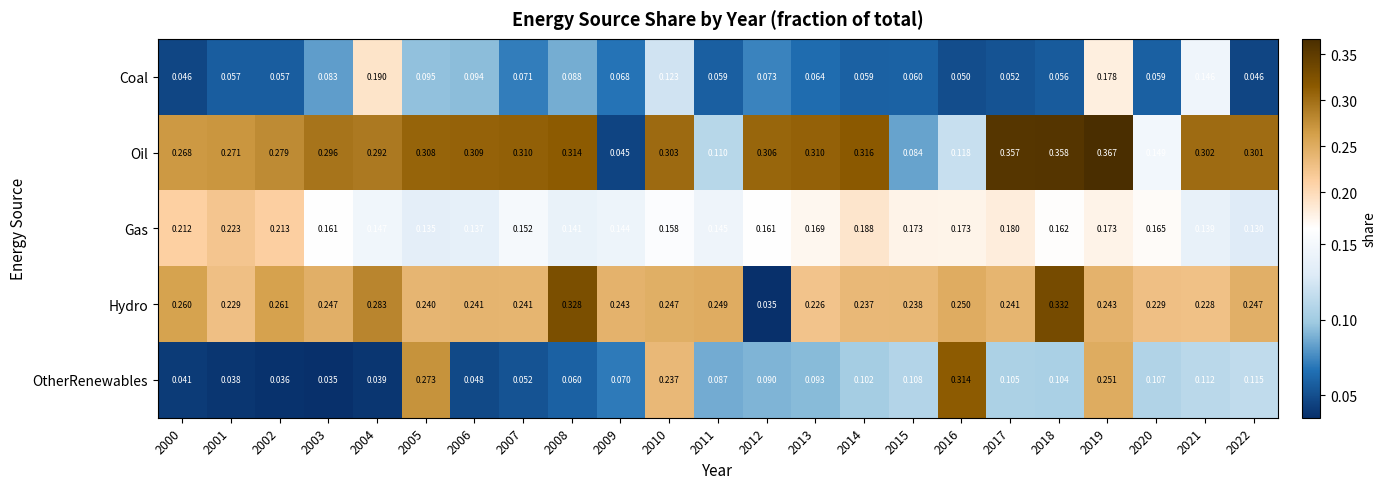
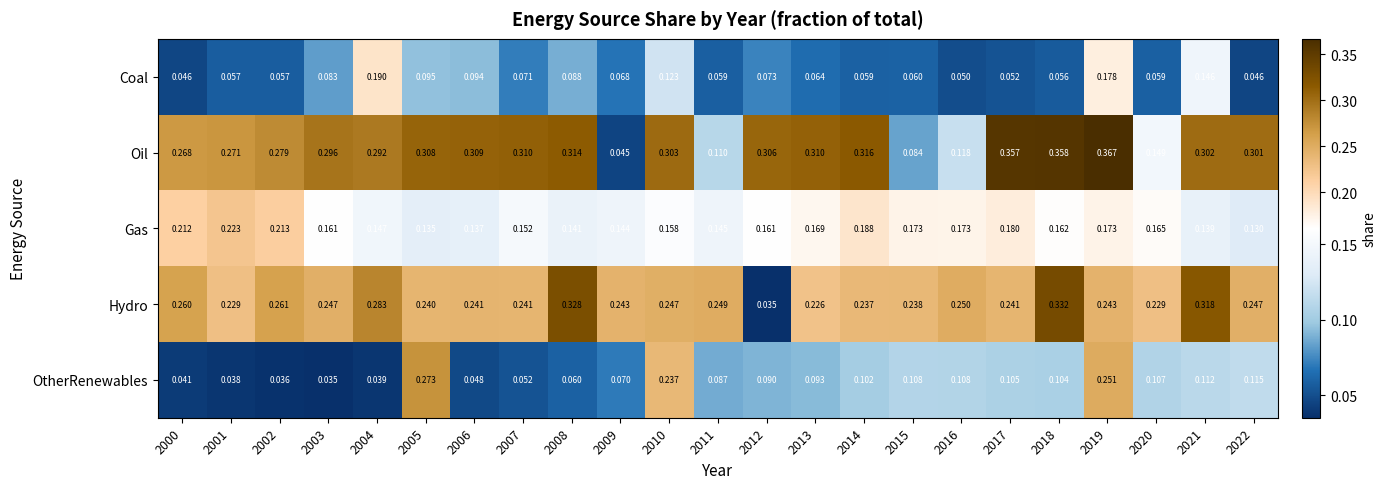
  {
    "Coal": {
      "2000": 0.046,
      "2001": 0.057,
      "2002": 0.057,
      "2003": 0.083,
      "2004": 0.190,
      "2005": 0.095,
      "2006": 0.094,
      "2007": 0.071,
      "2008": 0.088,
      "2009": 0.068,
      "2011": 0.059,
      "2012": 0.073,
      "2013": 0.064,
      "2014": 0.059,
      "2015": 0.060,
      "2016": 0.050,
      "2017": 0.052,
      "2018": 0.056,
      "2019": 0.178,
      "2020": 0.059,
      "2022": 0.046
    },
    "Oil": {
      "2000": 0.268,
      "2001": 0.271,
      "2002": 0.279,
      "2003": 0.296,
      "2004": 0.292,
      "2005": 0.308,
      "2006": 0.309,
      "2007": 0.310,
      "2008": 0.314,
      "2009": 0.045,
      "2010": 0.303,
      "2011": 0.110,
      "2012": 0.306,
      "2013": 0.310,
      "2014": 0.316,
      "2015": 0.084,
      "2016": 0.118,
      "2017": 0.357,
      "2018": 0.358,
      "2019": 0.367,
      "2021": 0.302,
      "2022": 0.301
    },
    "Gas": {
      "2000": 0.212,
      "2001": 0.223,
      "2002": 0.213,
      "2003": 0.161,
      "2007": 0.152,
      "2010": 0.158,
      "2012": 0.161,
      "2013": 0.169,
      "2014": 0.188,
      "2015": 0.173,
      "2016": 0.173,
      "2017": 0.180,
      "2018": 0.162,
      "2019": 0.173,
      "2020": 0.165
    },
    "Hydro": {
      "2000": 0.260,
      "2001": 0.229,
      "2002": 0.261,
      "2003": 0.247,
      "2004": 0.283,
      "2005": 0.240,
      "2006": 0.241,
      "2007": 0.241,
      "2008": 0.328,
      "2009": 0.243,
      "2010": 0.247,
      "2011": 0.249,
      "2012": 0.035,
      "2013": 0.226,
      "2014": 0.237,
      "2015": 0.238,
      "2016": 0.250,
      "2017": 0.241,
      "2018": 0.332,
      "2019": 0.243,
      "2020": 0.229,
-     "2021": 0.228,
+     "2021": 0.318,
      "2022": 0.247
    },
    "OtherRenewables": {
      "2000": 0.041,
      "2001": 0.038,
      "2002": 0.036,
      "2003": 0.035,
      "2004": 0.039,
      "2005": 0.273,
      "2006": 0.048,
      "2007": 0.052,
      "2008": 0.060,
      "2009": 0.070,
      "2010": 0.237,
      "2011": 0.087,
      "2012": 0.090,
      "2013": 0.093,
      "2014": 0.102,
      "2015": 0.108,
-     "2016": 0.314,
+     "2016": 0.108,
      "2017": 0.105,
      "2018": 0.104,
      "2019": 0.251,
      "2020": 0.107,
      "2021": 0.112,
      "2022": 0.115
    }
  }
